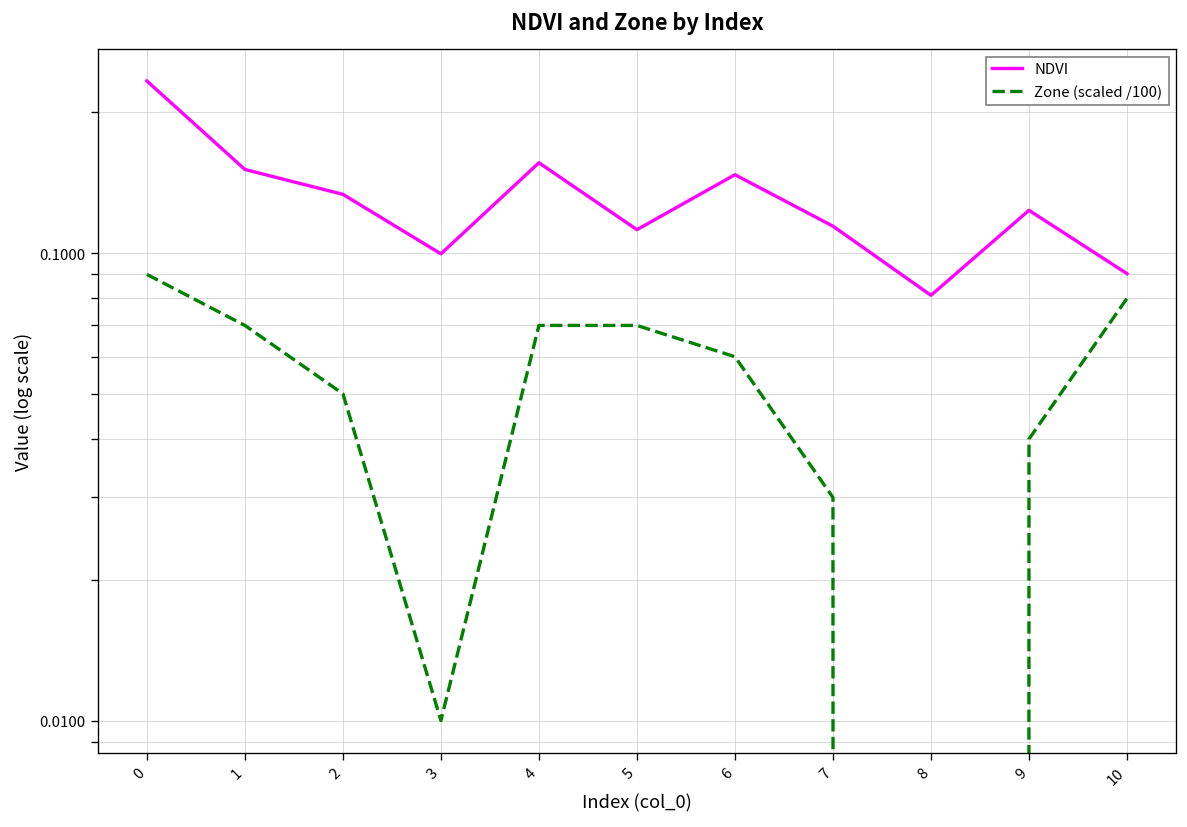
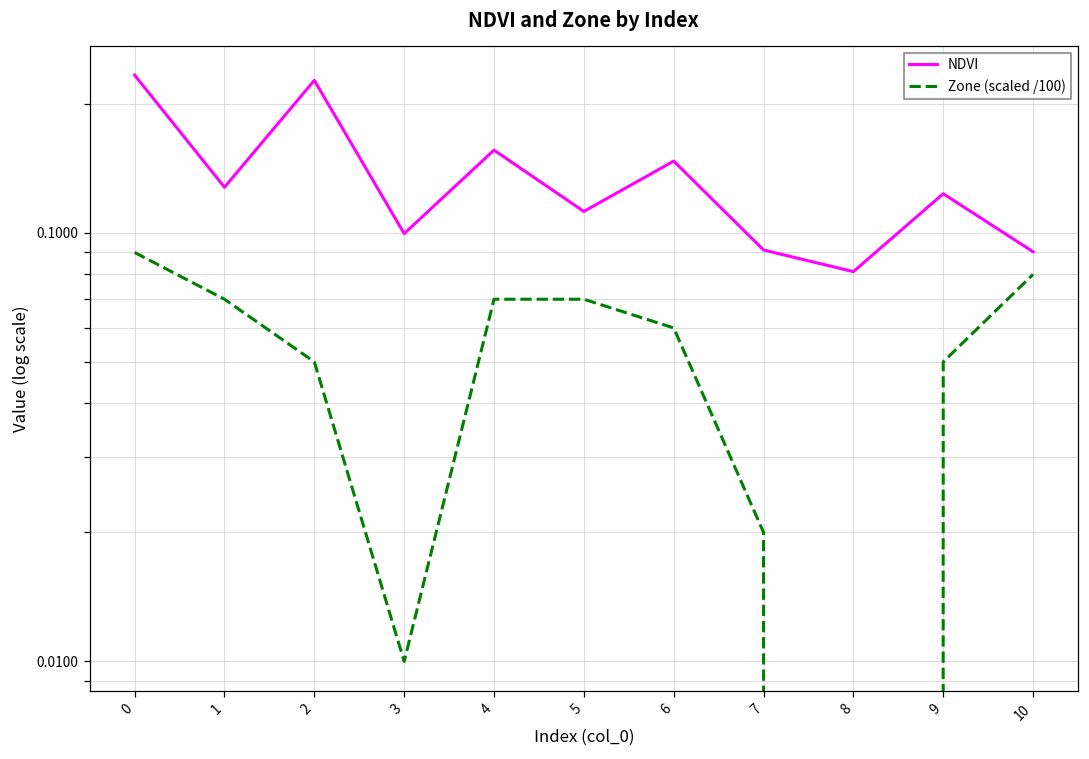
  {
    "NDVI": {
      "0": 0.23,
-     "1": 0.151,
-     "2": 0.134,
+     "1": 0.128,
+     "2": 0.23,
      "3": 0.100,
      "4": 0.156,
      "5": 0.112,
      "6": 0.147,
-     "7": 0.114,
+     "7": 0.091,
      "8": 0.081,
      "9": 0.123,
      "10": 0.090
    },
    "Zone (scaled /100)": {
      "0": 0.090,
      "1": 0.070,
      "2": 0.050,
      "3": 0.010,
      "4": 0.070,
      "5": 0.070,
      "6": 0.060,
-     "7": 0.030,
-     "9": 0.040,
+     "7": 0.020,
+     "9": 0.050,
      "10": 0.080
    }
  }
